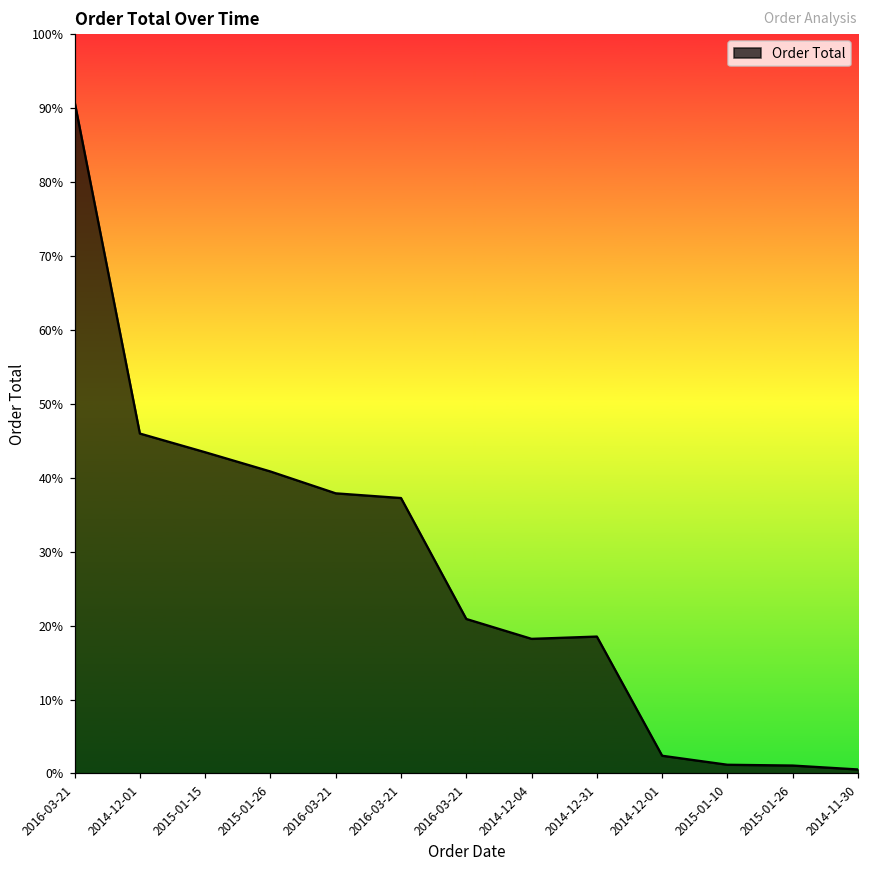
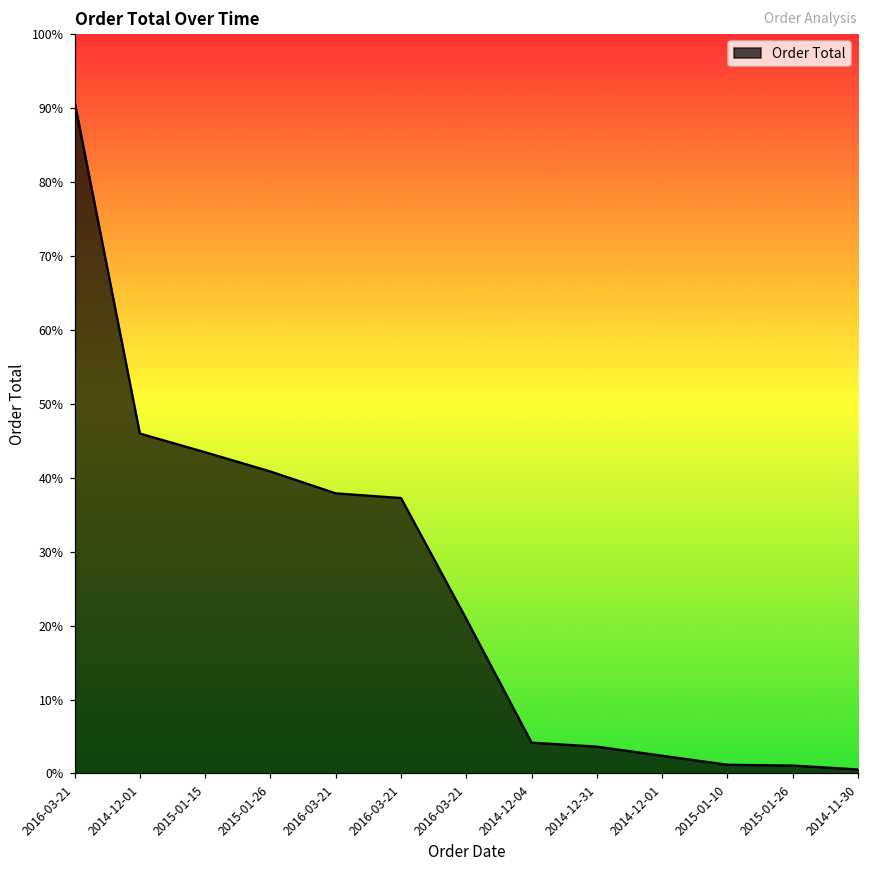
  {
    "2015-01-15": "43%",
-   "2014-12-04": "18%",
-   "2014-12-31": "19%",
+   "2014-12-04": "4%",
+   "2014-12-31": "4%",
    "2015-01-10": "1%",
    "2014-11-30": "1%"
  }
